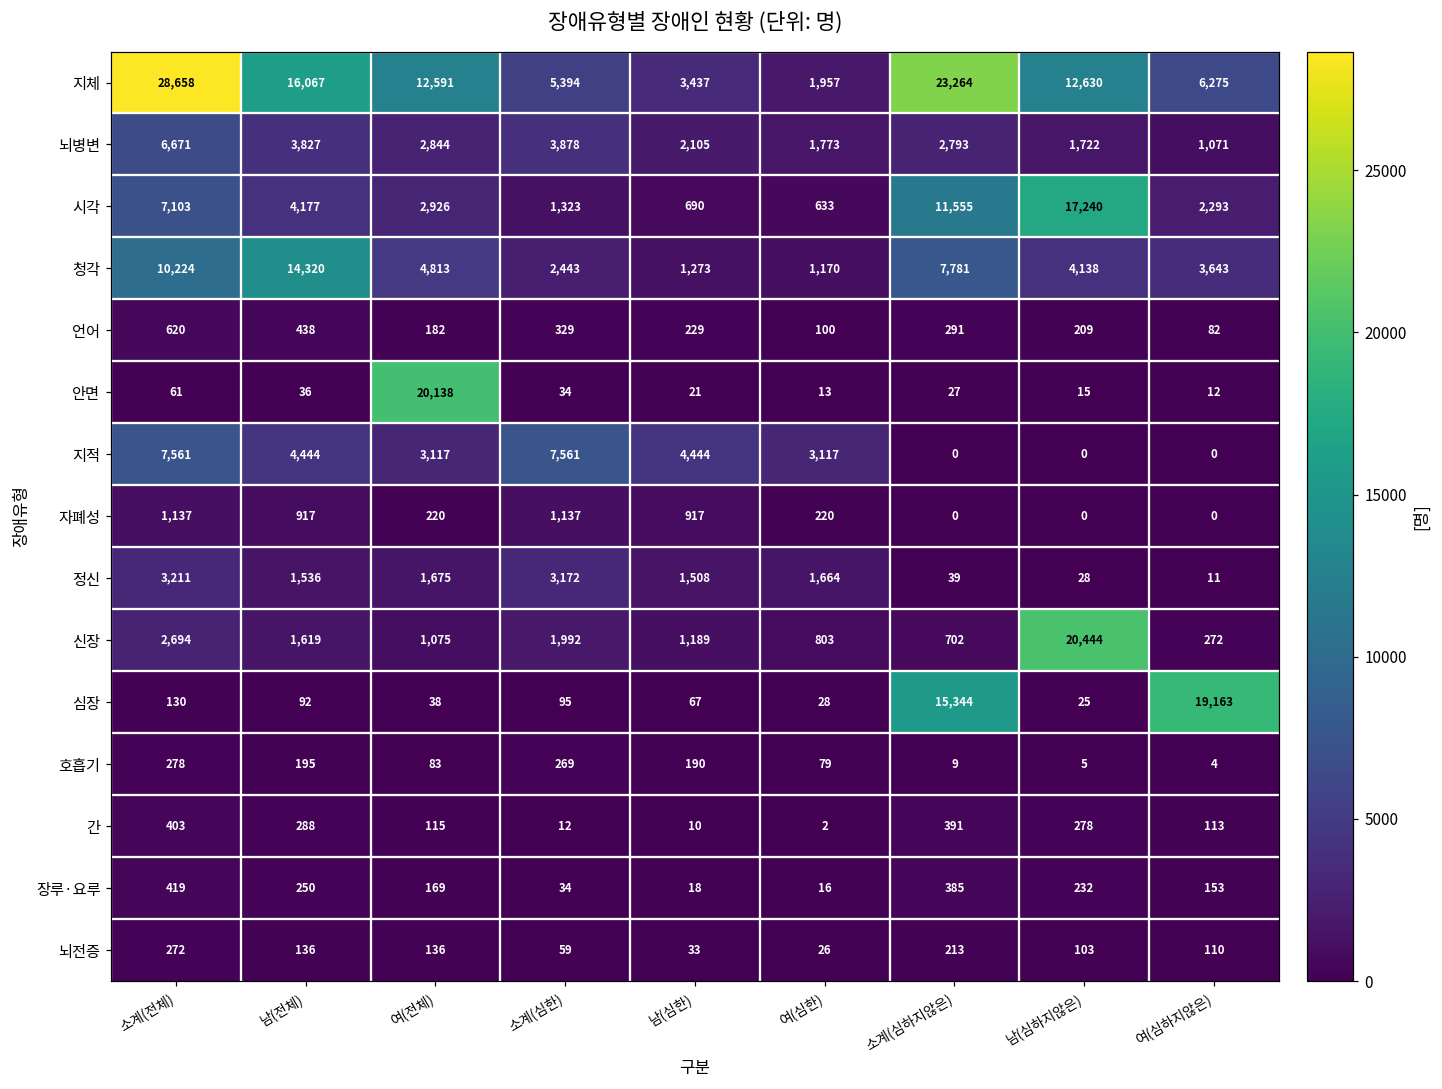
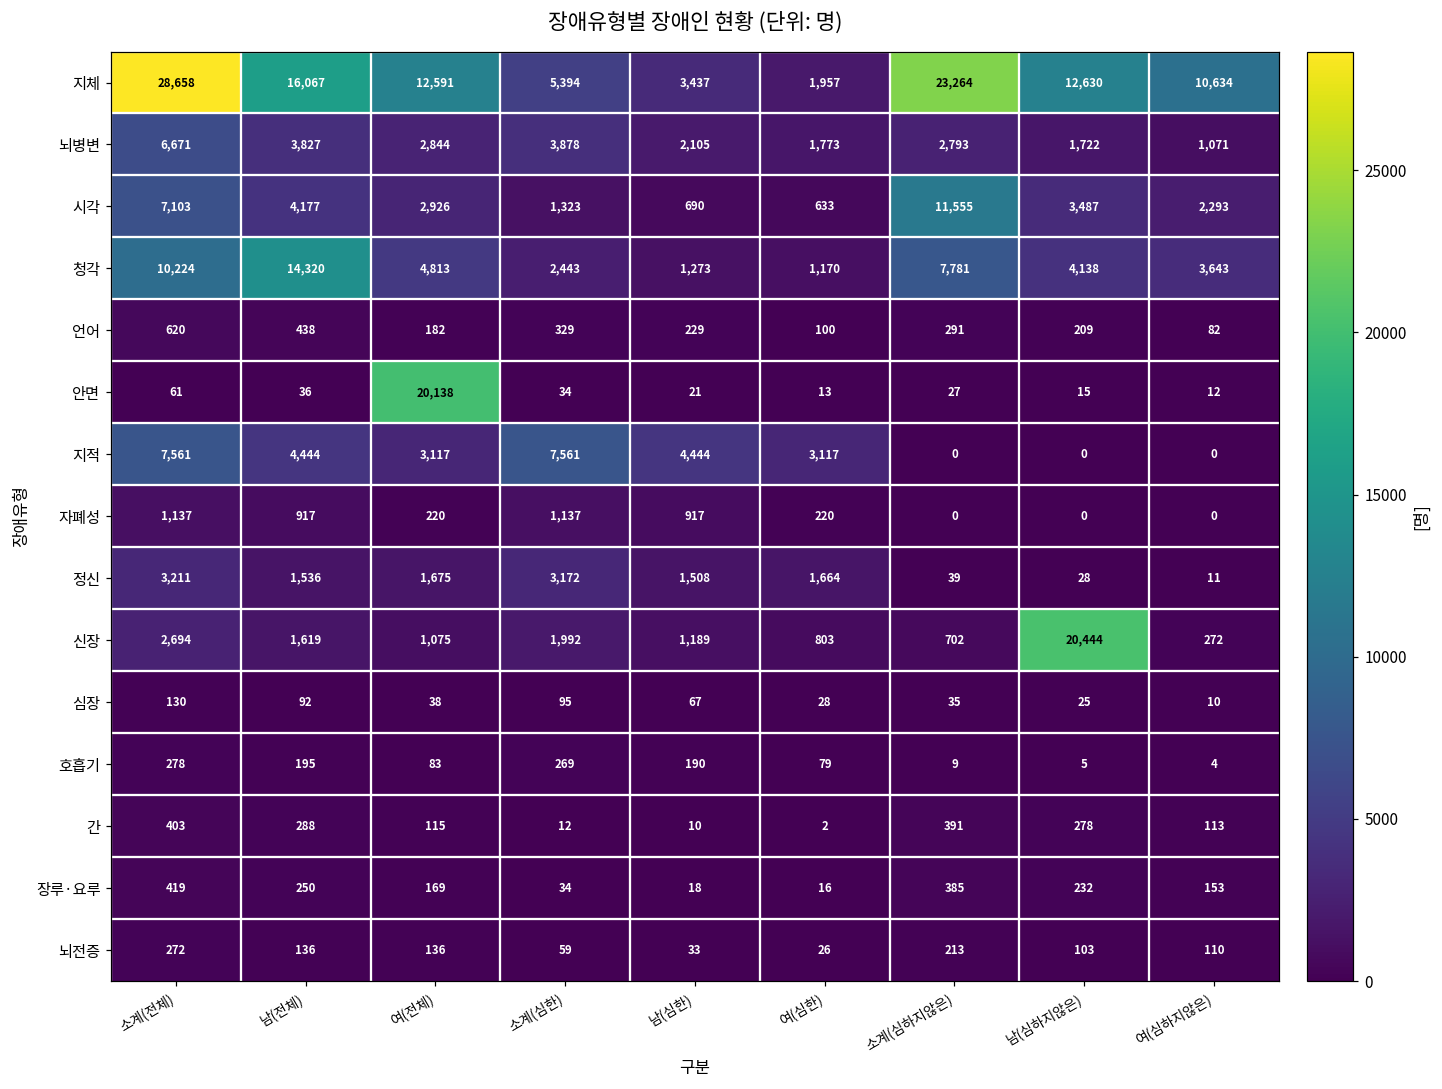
  {
    "지체": {
      "소계(전체)": "28,658",
      "남(전체)": "16,067",
      "여(전체)": "12,591",
      "소계(심한)": "5,394",
      "남(심한)": "3,437",
      "여(심한)": "1,957",
      "소계(심하지않은)": "23,264",
      "남(심하지않은)": "12,630",
-     "여(심하지않은)": "6,275"
+     "여(심하지않은)": "10,634"
    },
    "뇌병변": {
      "소계(전체)": "6,671",
      "남(전체)": "3,827",
      "여(전체)": "2,844",
      "소계(심한)": "3,878",
      "남(심한)": "2,105",
      "여(심한)": "1,773",
      "소계(심하지않은)": "2,793",
      "남(심하지않은)": "1,722",
      "여(심하지않은)": "1,071"
    },
    "시각": {
      "소계(전체)": "7,103",
      "남(전체)": "4,177",
      "여(전체)": "2,926",
      "소계(심한)": "1,323",
      "남(심한)": "690",
      "여(심한)": "633",
      "소계(심하지않은)": "11,555",
-     "남(심하지않은)": "17,240",
+     "남(심하지않은)": "3,487",
      "여(심하지않은)": "2,293"
    },
    "청각": {
      "소계(전체)": "10,224",
      "남(전체)": "14,320",
      "여(전체)": "4,813",
      "소계(심한)": "2,443",
      "남(심한)": "1,273",
      "여(심한)": "1,170",
      "소계(심하지않은)": "7,781",
      "남(심하지않은)": "4,138",
      "여(심하지않은)": "3,643"
    },
    "언어": {
      "소계(전체)": "620",
      "남(전체)": "438",
      "여(전체)": "182",
      "소계(심한)": "329",
      "남(심한)": "229",
      "여(심한)": "100",
      "소계(심하지않은)": "291",
      "남(심하지않은)": "209",
      "여(심하지않은)": "82"
    },
    "안면": {
      "소계(전체)": "61",
      "남(전체)": "36",
      "여(전체)": "20,138",
      "소계(심한)": "34",
      "남(심한)": "21",
      "여(심한)": "13",
      "소계(심하지않은)": "27",
      "남(심하지않은)": "15",
      "여(심하지않은)": "12"
    },
    "지적": {
      "소계(전체)": "7,561",
      "남(전체)": "4,444",
      "여(전체)": "3,117",
      "소계(심한)": "7,561",
      "남(심한)": "4,444",
      "여(심한)": "3,117",
      "소계(심하지않은)": "0",
      "남(심하지않은)": "0",
      "여(심하지않은)": "0"
    },
    "자폐성": {
      "소계(전체)": "1,137",
      "남(전체)": "917",
      "여(전체)": "220",
      "소계(심한)": "1,137",
      "남(심한)": "917",
      "여(심한)": "220",
      "소계(심하지않은)": "0",
      "남(심하지않은)": "0",
      "여(심하지않은)": "0"
    },
    "정신": {
      "소계(전체)": "3,211",
      "남(전체)": "1,536",
      "여(전체)": "1,675",
      "소계(심한)": "3,172",
      "남(심한)": "1,508",
      "여(심한)": "1,664",
      "소계(심하지않은)": "39",
      "남(심하지않은)": "28",
      "여(심하지않은)": "11"
    },
    "신장": {
      "소계(전체)": "2,694",
      "남(전체)": "1,619",
      "여(전체)": "1,075",
      "소계(심한)": "1,992",
      "남(심한)": "1,189",
      "여(심한)": "803",
      "소계(심하지않은)": "702",
      "남(심하지않은)": "20,444",
      "여(심하지않은)": "272"
    },
    "심장": {
      "소계(전체)": "130",
      "남(전체)": "92",
      "여(전체)": "38",
      "소계(심한)": "95",
      "남(심한)": "67",
      "여(심한)": "28",
-     "소계(심하지않은)": "15,344",
+     "소계(심하지않은)": "35",
      "남(심하지않은)": "25",
-     "여(심하지않은)": "19,163"
+     "여(심하지않은)": "10"
    },
    "호흡기": {
      "소계(전체)": "278",
      "남(전체)": "195",
      "여(전체)": "83",
      "소계(심한)": "269",
      "남(심한)": "190",
      "여(심한)": "79",
      "소계(심하지않은)": "9",
      "남(심하지않은)": "5",
      "여(심하지않은)": "4"
    },
    "간": {
      "소계(전체)": "403",
      "남(전체)": "288",
      "여(전체)": "115",
      "소계(심한)": "12",
      "남(심한)": "10",
      "여(심한)": "2",
      "소계(심하지않은)": "391",
      "남(심하지않은)": "278",
      "여(심하지않은)": "113"
    },
    "장루·요루": {
      "소계(전체)": "419",
      "남(전체)": "250",
      "여(전체)": "169",
      "소계(심한)": "34",
      "남(심한)": "18",
      "여(심한)": "16",
      "소계(심하지않은)": "385",
      "남(심하지않은)": "232",
      "여(심하지않은)": "153"
    },
    "뇌전증": {
      "소계(전체)": "272",
      "남(전체)": "136",
      "여(전체)": "136",
      "소계(심한)": "59",
      "남(심한)": "33",
      "여(심한)": "26",
      "소계(심하지않은)": "213",
      "남(심하지않은)": "103",
      "여(심하지않은)": "110"
    }
  }
